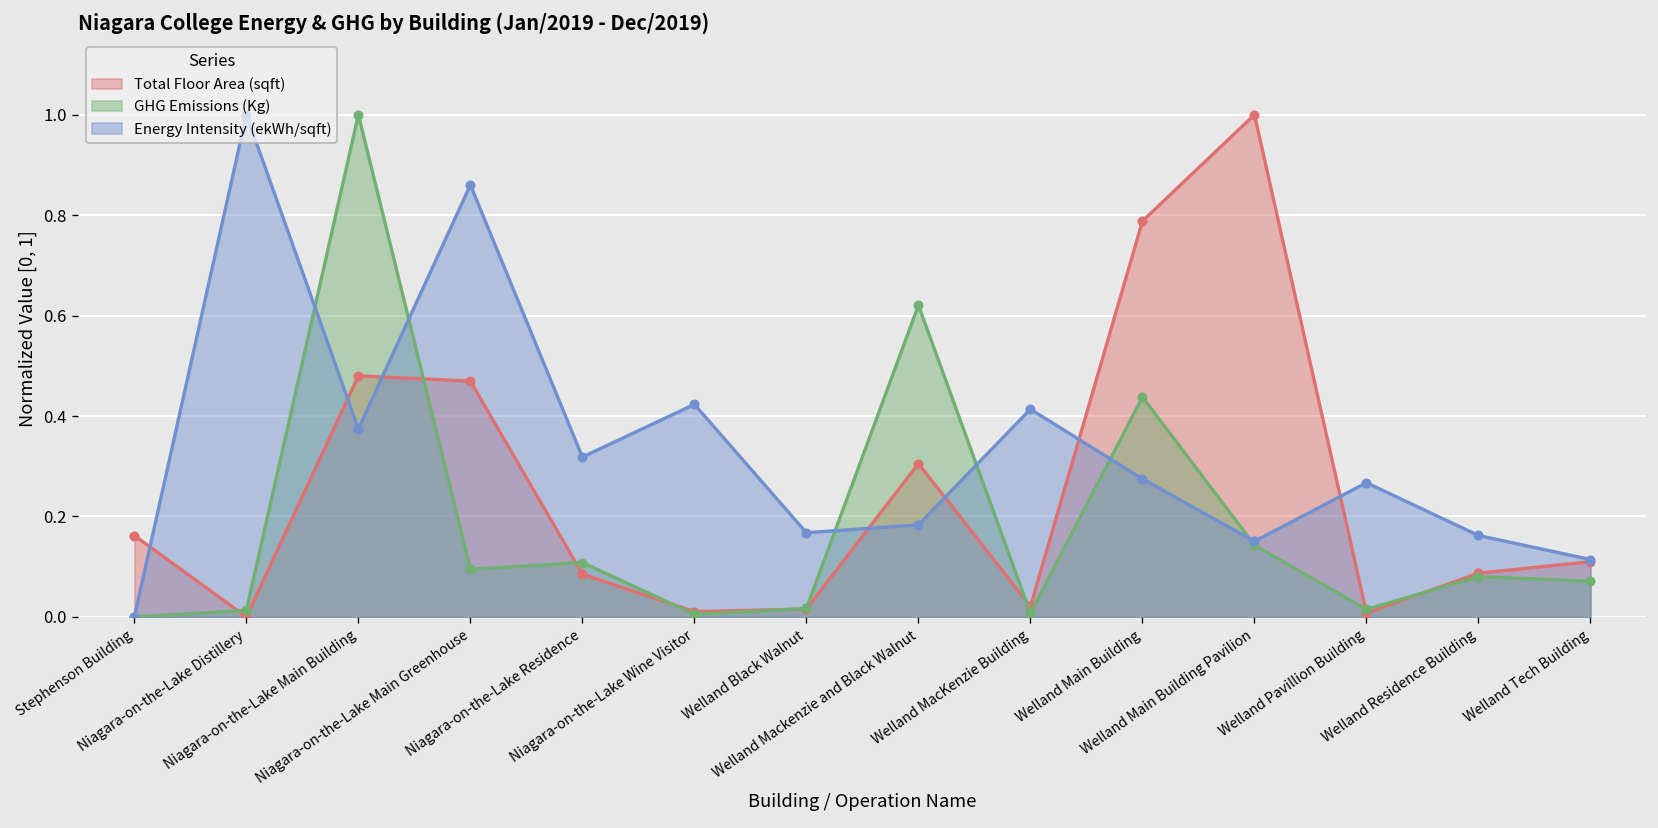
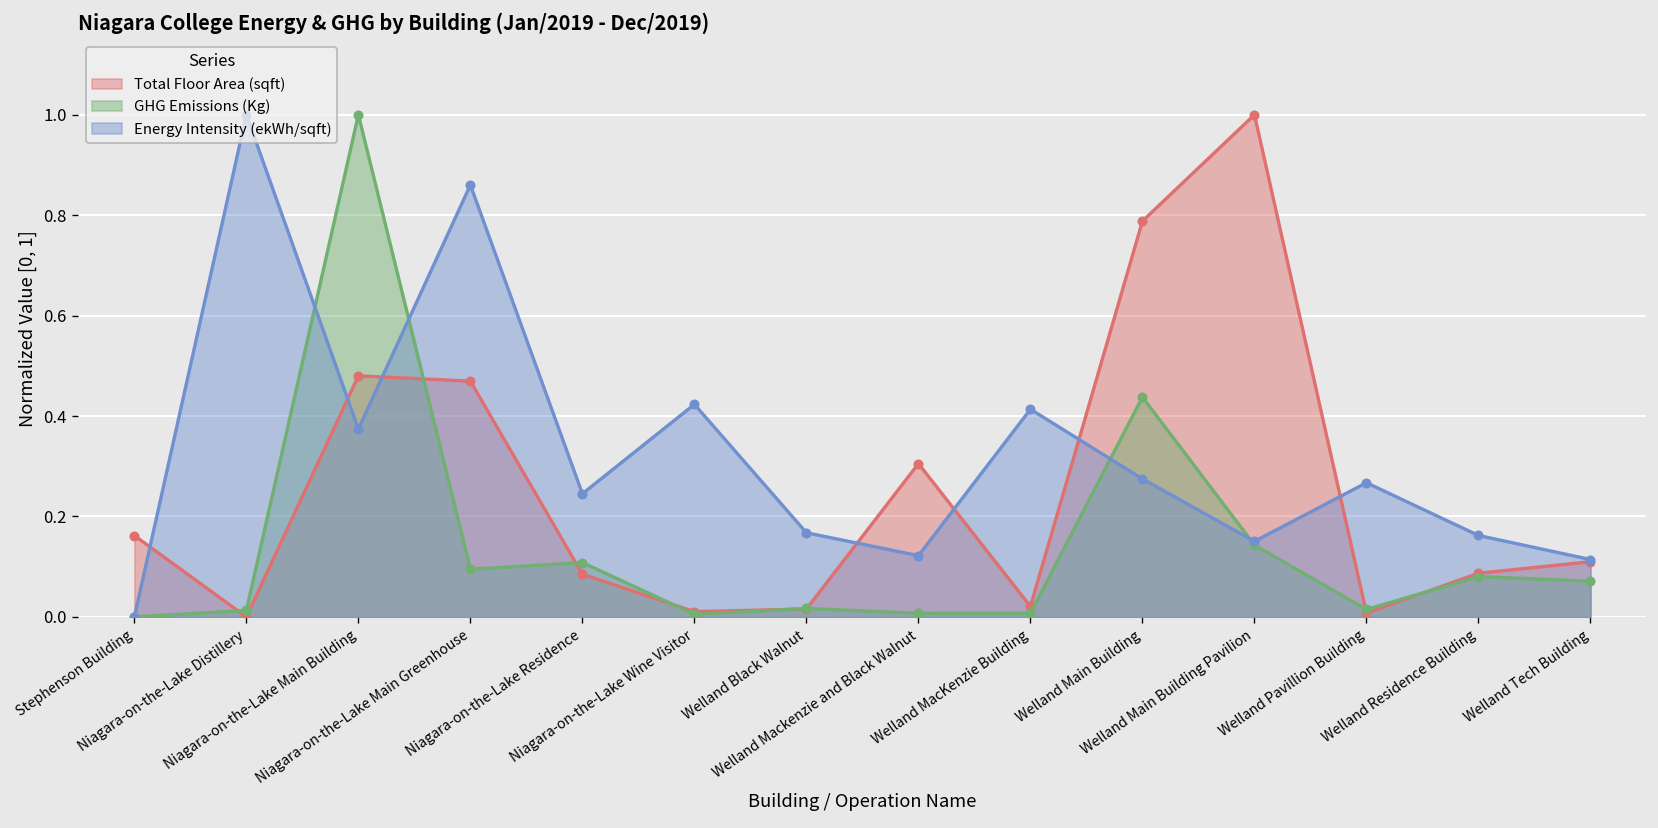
  {
    "Total Floor Area (sqft)": {
      "Stephenson Building": 0.16,
      "Niagara-on-the-Lake Distillery": 0.00,
      "Niagara-on-the-Lake Main Building": 0.48,
      "Niagara-on-the-Lake Main Greenhouse": 0.47,
      "Niagara-on-the-Lake Residence": 0.09,
      "Welland Mackenzie and Black Walnut": 0.31,
      "Welland MacKenzie Building": 0.02,
      "Welland Main Building": 0.79,
      "Welland Main Building Pavilion": 1.00,
      "Welland Pavillion Building": 0.01,
      "Welland Residence Building": 0.09
    },
    "GHG Emissions (Kg)": {
      "Niagara-on-the-Lake Distillery": 0.01,
      "Niagara-on-the-Lake Main Building": 1.00,
      "Niagara-on-the-Lake Main Greenhouse": 0.09,
      "Niagara-on-the-Lake Residence": 0.11,
-     "Welland Mackenzie and Black Walnut": 0.62,
+     "Welland Mackenzie and Black Walnut": 0.01,
      "Welland MacKenzie Building": 0.01,
      "Welland Main Building": 0.44,
      "Welland Main Building Pavilion": 0.14,
      "Welland Pavillion Building": 0.01,
      "Welland Residence Building": 0.08,
      "Welland Tech Building": 0.07
    },
    "Energy Intensity (ekWh/sqft)": {
      "Niagara-on-the-Lake Main Building": 0.37,
      "Niagara-on-the-Lake Main Greenhouse": 0.86,
-     "Niagara-on-the-Lake Residence": 0.32,
+     "Niagara-on-the-Lake Residence": 0.25,
      "Niagara-on-the-Lake Wine Visitor": 0.42,
      "Welland Black Walnut": 0.17,
-     "Welland Mackenzie and Black Walnut": 0.18,
+     "Welland Mackenzie and Black Walnut": 0.12,
      "Welland MacKenzie Building": 0.41,
      "Welland Main Building": 0.27,
      "Welland Main Building Pavilion": 0.15,
      "Welland Pavillion Building": 0.27,
      "Welland Residence Building": 0.16
    }
  }
